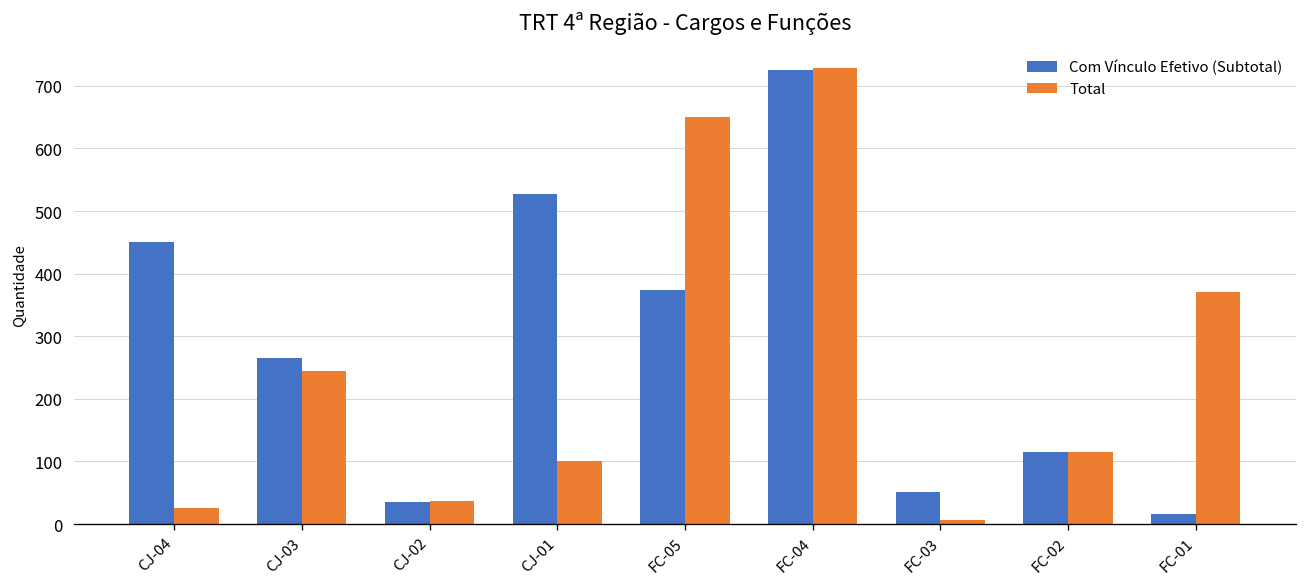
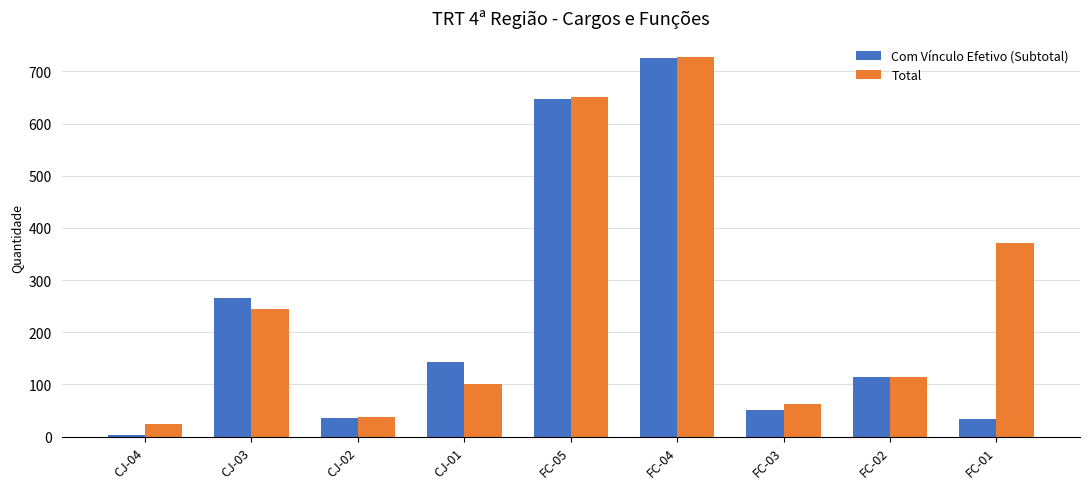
  {
    "Com Vínculo Efetivo (Subtotal)": {
-     "CJ-04": 450,
+     "CJ-04": 0,
      "CJ-03": 270,
      "CJ-02": 40,
-     "CJ-01": 530,
-     "FC-05": 370,
+     "CJ-01": 140,
+     "FC-05": 650,
      "FC-04": 730,
      "FC-03": 50,
      "FC-02": 120,
-     "FC-01": 20
+     "FC-01": 30
    },
    "Total": {
      "CJ-04": 30,
      "CJ-03": 250,
      "CJ-02": 40,
      "CJ-01": 100,
      "FC-05": 650,
      "FC-04": 730,
-     "FC-03": 10,
+     "FC-03": 60,
      "FC-02": 120,
      "FC-01": 370
    }
  }
